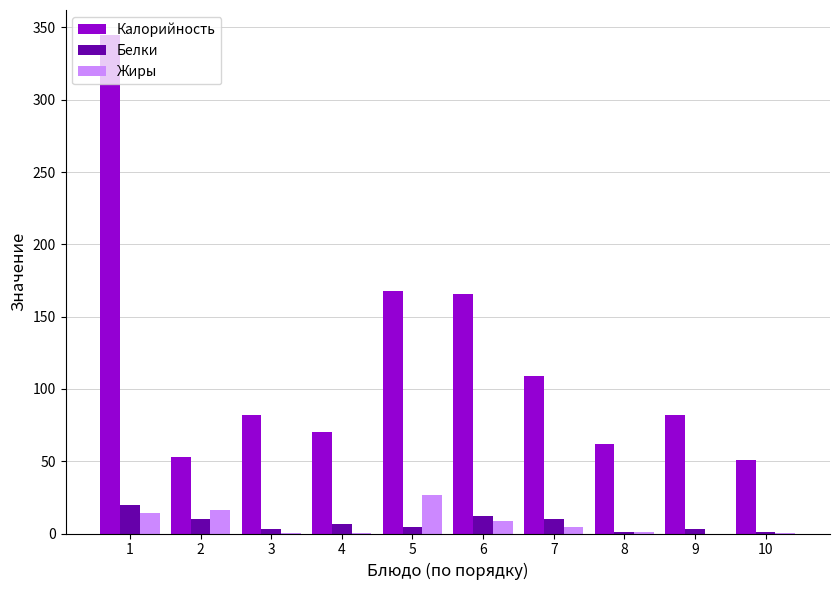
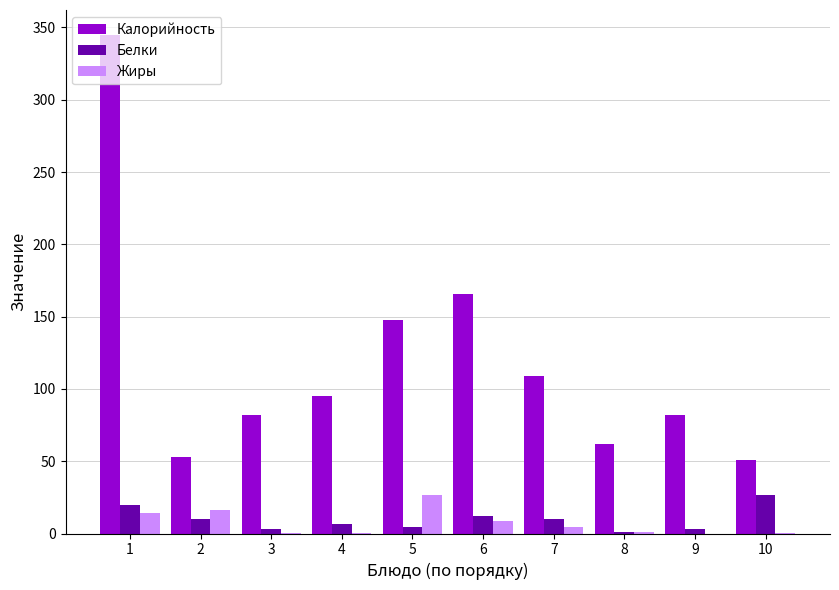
  {
    "Калорийность": {
      "2": 53,
      "3": 82,
-     "4": 71,
-     "5": 168,
+     "4": 95,
+     "5": 148,
      "6": 166,
      "7": 109,
      "8": 62,
      "9": 82,
      "10": 51
    },
    "Белки": {
      "1": 19,
      "2": 10,
      "3": 3,
      "4": 7,
      "5": 4,
      "6": 12,
      "7": 10,
      "9": 3,
-     "10": 1
+     "10": 27
    },
    "Жиры": {
      "1": 14,
      "2": 16,
      "5": 27,
      "6": 9,
      "7": 5,
      "9": 0
    }
  }
